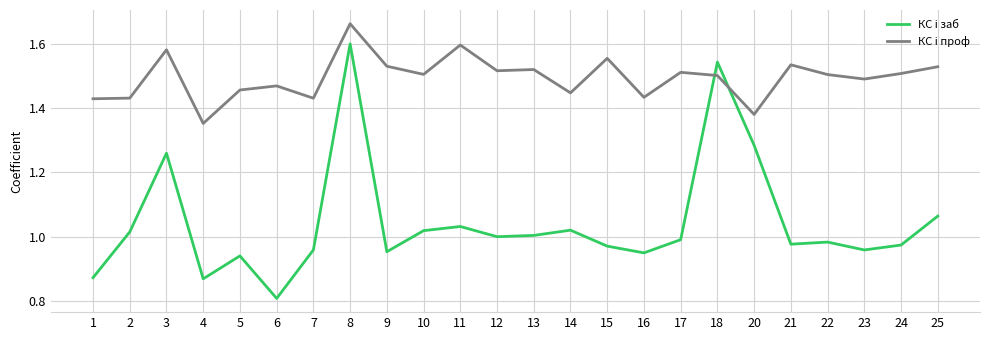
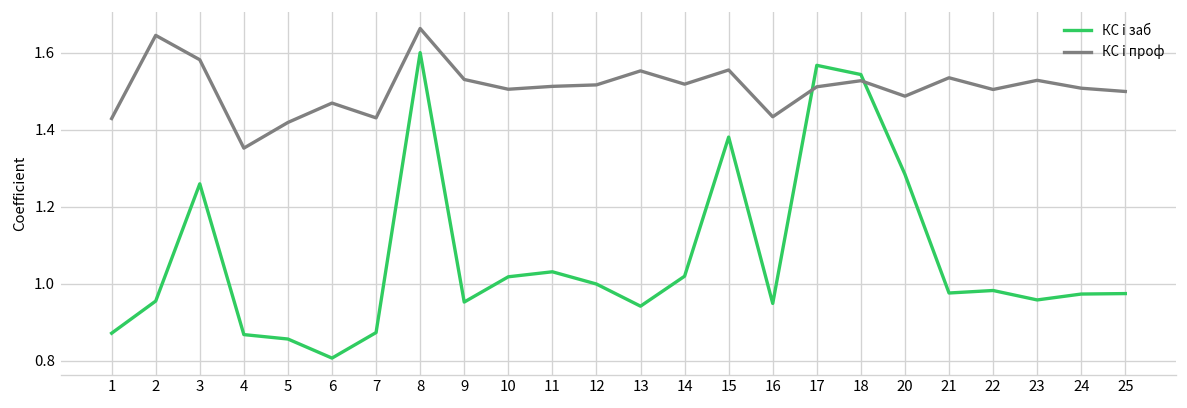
  {
    "КС i заб": {
      "1": 0.87,
-     "2": 1.01,
+     "2": 0.96,
      "3": 1.26,
      "4": 0.87,
-     "5": 0.94,
+     "5": 0.86,
      "6": 0.81,
-     "7": 0.96,
+     "7": 0.87,
      "8": 1.60,
      "9": 0.95,
      "10": 1.02,
      "11": 1.03,
      "12": 1.00,
-     "13": 1.00,
+     "13": 0.94,
      "14": 1.02,
-     "15": 0.97,
+     "15": 1.38,
      "16": 0.95,
-     "17": 0.99,
+     "17": 1.57,
      "18": 1.54,
      "20": 1.28,
      "21": 0.98,
      "22": 0.98,
      "23": 0.96,
      "24": 0.97,
-     "25": 1.06
+     "25": 0.97
    },
    "КС i проф": {
      "1": 1.43,
-     "2": 1.43,
+     "2": 1.65,
      "3": 1.58,
      "4": 1.35,
-     "5": 1.46,
+     "5": 1.42,
      "6": 1.47,
      "7": 1.43,
      "8": 1.66,
      "9": 1.53,
      "10": 1.51,
-     "11": 1.60,
+     "11": 1.51,
      "12": 1.52,
-     "13": 1.52,
-     "14": 1.45,
+     "13": 1.55,
+     "14": 1.52,
      "15": 1.56,
      "16": 1.43,
      "17": 1.51,
-     "18": 1.50,
-     "20": 1.38,
+     "18": 1.53,
+     "20": 1.49,
      "21": 1.54,
      "22": 1.50,
-     "23": 1.49,
+     "23": 1.53,
      "24": 1.51,
-     "25": 1.53
+     "25": 1.50
    }
  }
